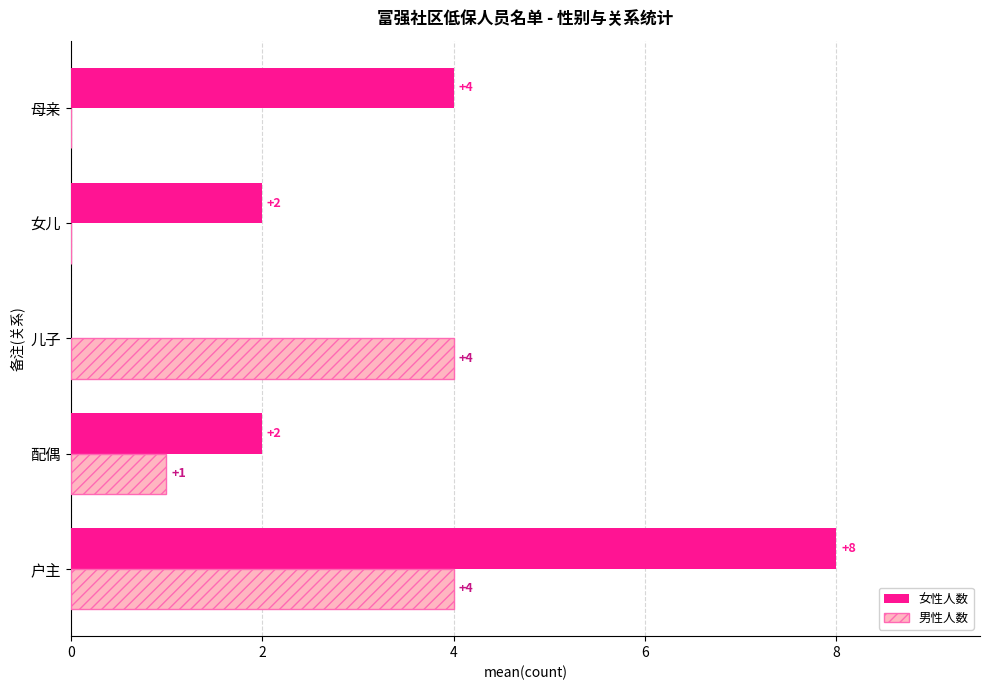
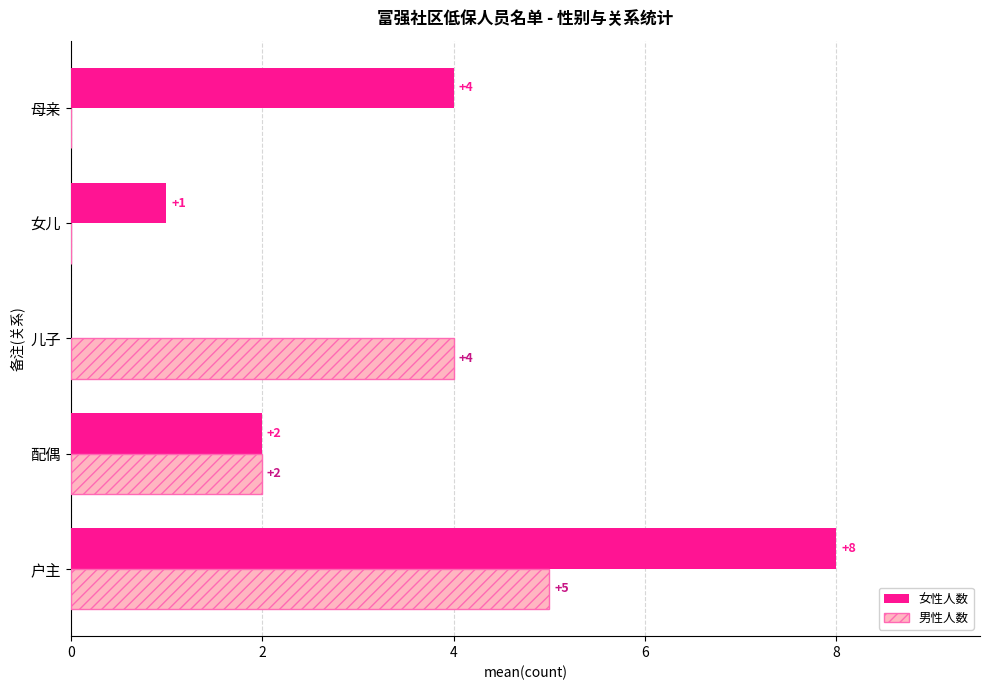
  {
    "女性人数": {
      "母亲": "+4",
-     "女儿": "+2",
+     "女儿": "+1",
      "配偶": "+2",
      "户主": "+8"
    },
    "男性人数": {
      "儿子": "+4",
-     "配偶": "+1",
-     "户主": "+4"
+     "配偶": "+2",
+     "户主": "+5"
    }
  }
